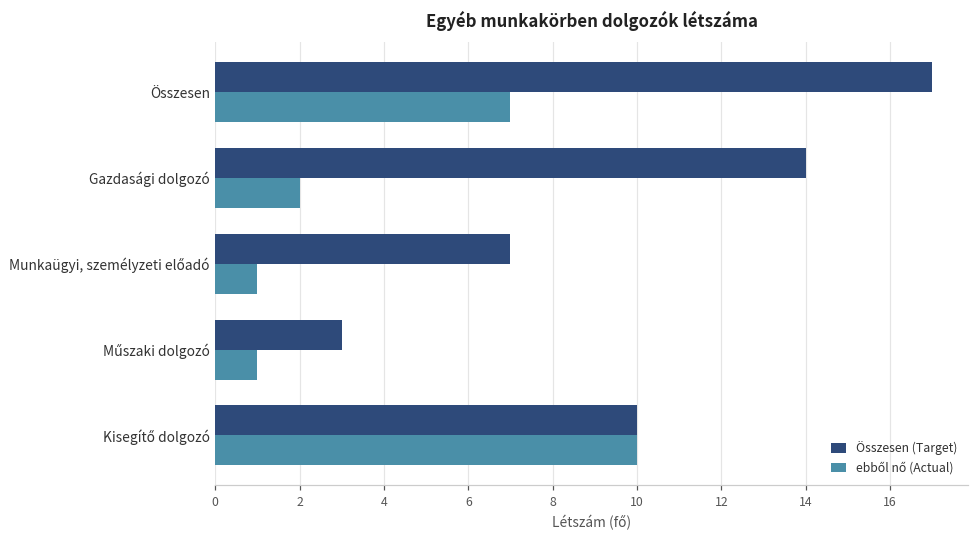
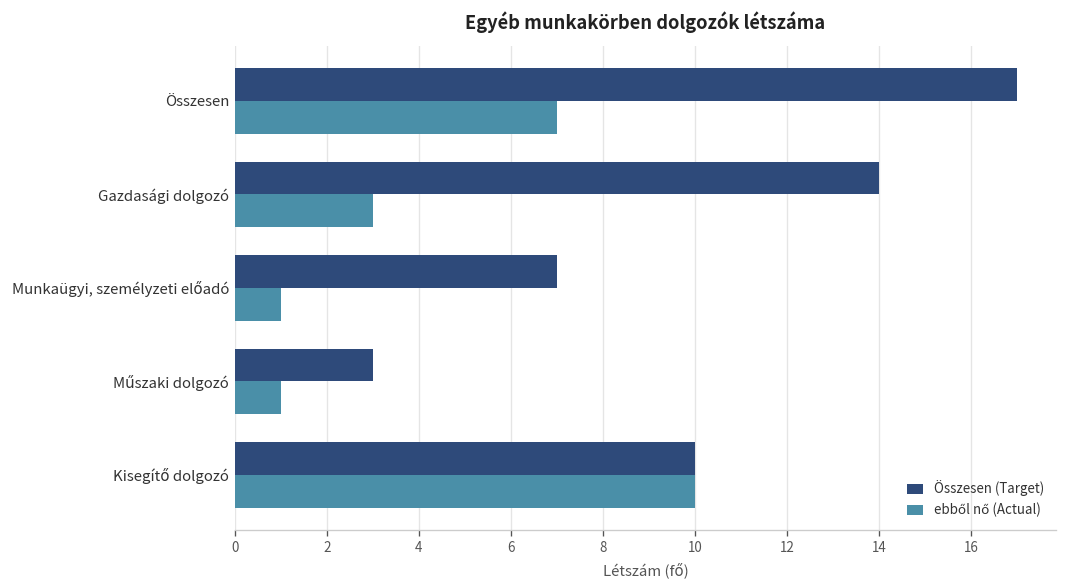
  {
    "Összesen (Target)": {
      "Összesen": 17,
      "Gazdasági dolgozó": 14,
      "Munkaügyi, személyzeti előadó": 7,
      "Műszaki dolgozó": 3,
      "Kisegítő dolgozó": 10
    },
    "ebből nő (Actual)": {
      "Összesen": 7,
-     "Gazdasági dolgozó": 2,
+     "Gazdasági dolgozó": 3,
      "Munkaügyi, személyzeti előadó": 1,
      "Műszaki dolgozó": 1,
      "Kisegítő dolgozó": 10
    }
  }
